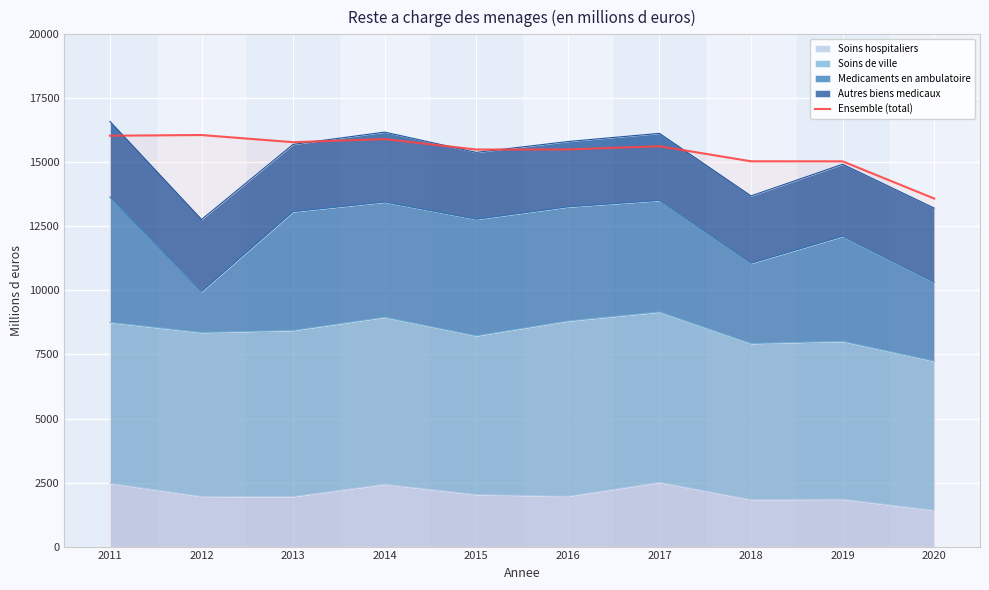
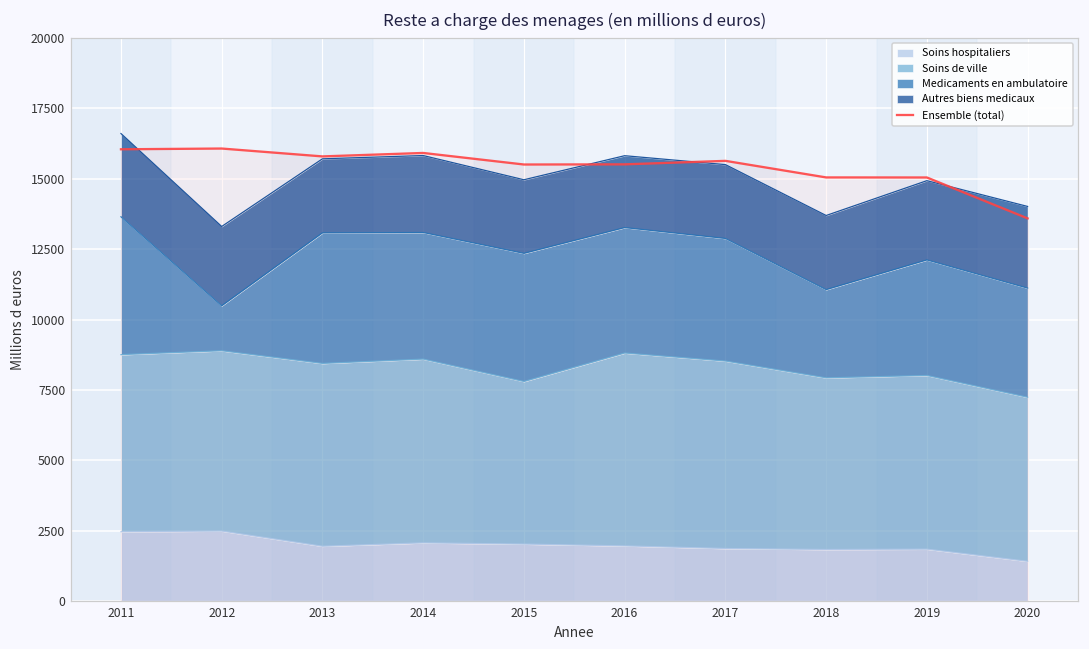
  {
    "Soins hospitaliers": {
      "2011": 2500,
-     "2012": 2000,
+     "2012": 2500,
      "2013": 2000,
-     "2014": 2400,
+     "2014": 2100,
      "2015": 2000,
      "2016": 2000,
-     "2017": 2500,
+     "2017": 1900,
      "2018": 1800,
      "2019": 1800,
      "2020": 1400
    },
    "Soins de ville": {
      "2011": 6300,
      "2012": 6400,
      "2013": 6500,
      "2014": 6500,
-     "2015": 6200,
+     "2015": 5800,
      "2016": 6800,
      "2017": 6700,
      "2018": 6100,
      "2019": 6200,
      "2020": 5800
    },
    "Medicaments en ambulatoire": {
      "2011": 4900,
      "2012": 1600,
      "2013": 4600,
      "2014": 4500,
      "2015": 4500,
      "2016": 4500,
      "2017": 4400,
      "2018": 3100,
      "2019": 4100,
-     "2020": 3100
+     "2020": 3900
    },
    "Autres biens medicaux": {
      "2011": 3000,
      "2012": 2800,
      "2015": 2600,
      "2016": 2600,
      "2017": 2600,
      "2018": 2600,
      "2019": 2800,
      "2020": 2900
    },
    "Ensemble (total)": {
      "2011": 16000,
      "2012": 16100,
      "2015": 15500,
      "2016": 15500,
      "2017": 15600,
      "2018": 15000,
      "2019": 15000,
      "2020": 13600
    }
  }
